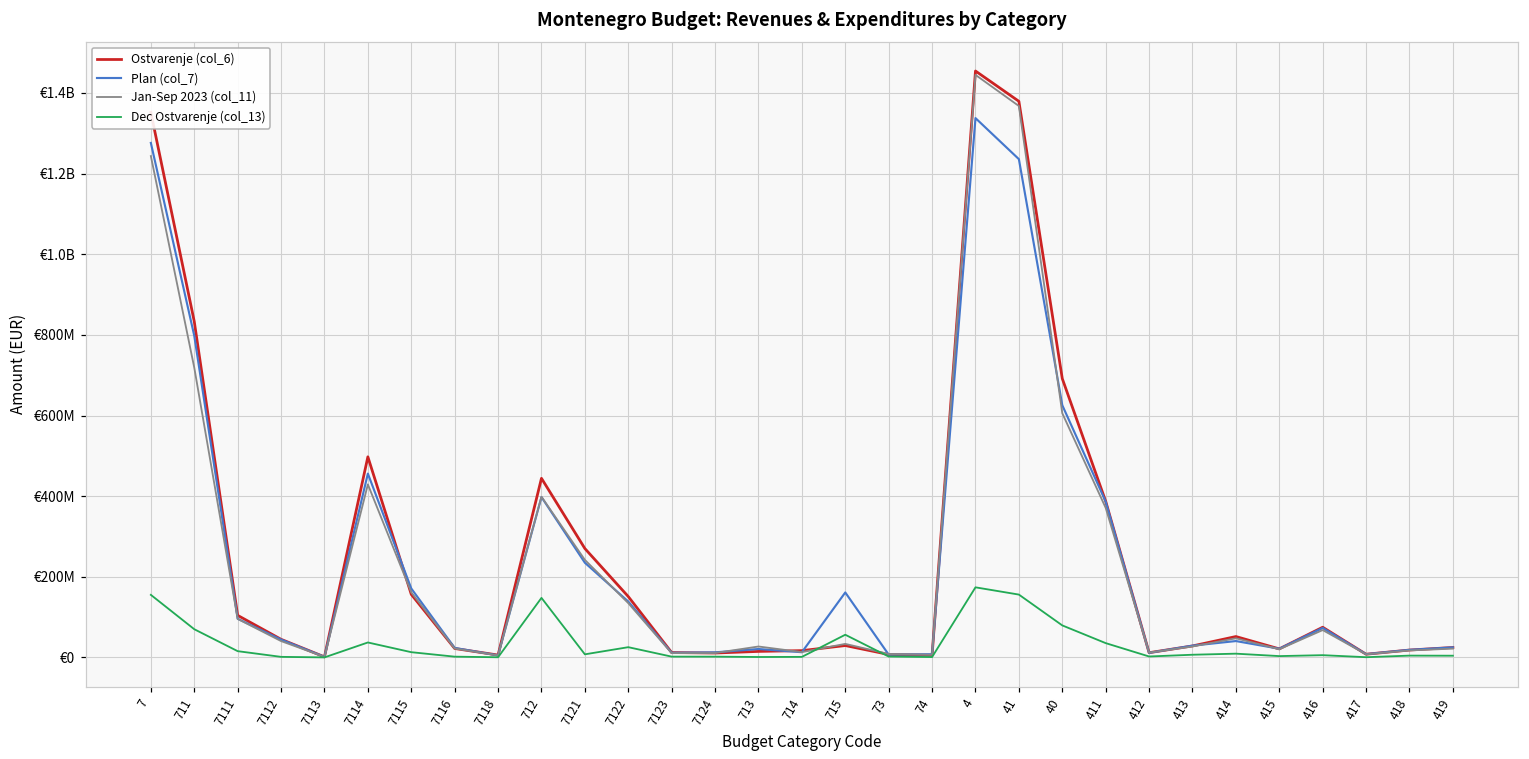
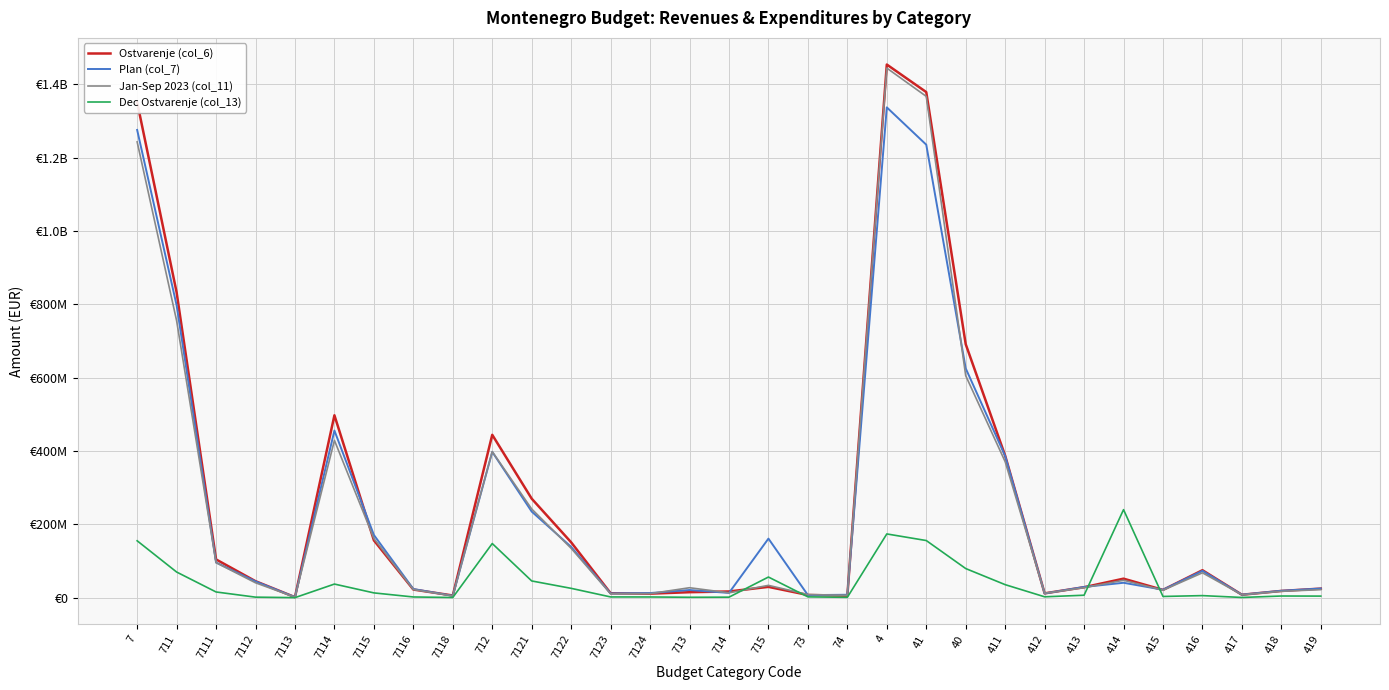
  {
    "Ostvarenje (col_6)": {
      "711": "€830000000",
      "7111": "€100000000",
      "7114": "€500000000",
      "712": "€440000000",
      "7121": "€270000000",
      "7122": "€150000000",
      "4": "€1450000000",
      "41": "€1380000000",
      "40": "€690000000"
    },
    "Plan (col_7)": {
      "7": "€1280000000",
      "711": "€800000000",
      "7114": "€460000000",
      "7115": "€170000000",
      "7121": "€230000000",
      "715": "€160000000",
      "4": "€1340000000",
      "41": "€1240000000",
      "40": "€630000000"
    },
    "Jan-Sep 2023 (col_11)": {
      "7": "€1240000000",
-     "711": "€720000000",
+     "711": "€760000000",
      "7114": "€430000000",
      "7121": "€240000000",
      "4": "€1440000000",
      "41": "€1370000000",
      "40": "€610000000",
      "411": "€370000000"
    },
    "Dec Ostvarenje (col_13)": {
      "7": "€160000000",
      "711": "€70000000",
      "7111": "€20000000",
      "7112": "€0",
      "7114": "€40000000",
      "7115": "€10000000",
      "7116": "€0",
      "712": "€150000000",
-     "7121": "€10000000",
+     "7121": "€50000000",
      "7122": "€30000000",
      "7123": "€0",
      "7124": "€0",
      "713": "€0",
      "714": "€0",
      "715": "€60000000",
      "4": "€170000000",
      "41": "€160000000",
      "40": "€80000000",
      "411": "€40000000",
      "412": "€0",
      "413": "€10000000",
-     "414": "€10000000",
+     "414": "€240000000",
      "415": "€0",
      "416": "€10000000",
      "417": "€0",
      "418": "€0",
      "419": "€0"
    }
  }
